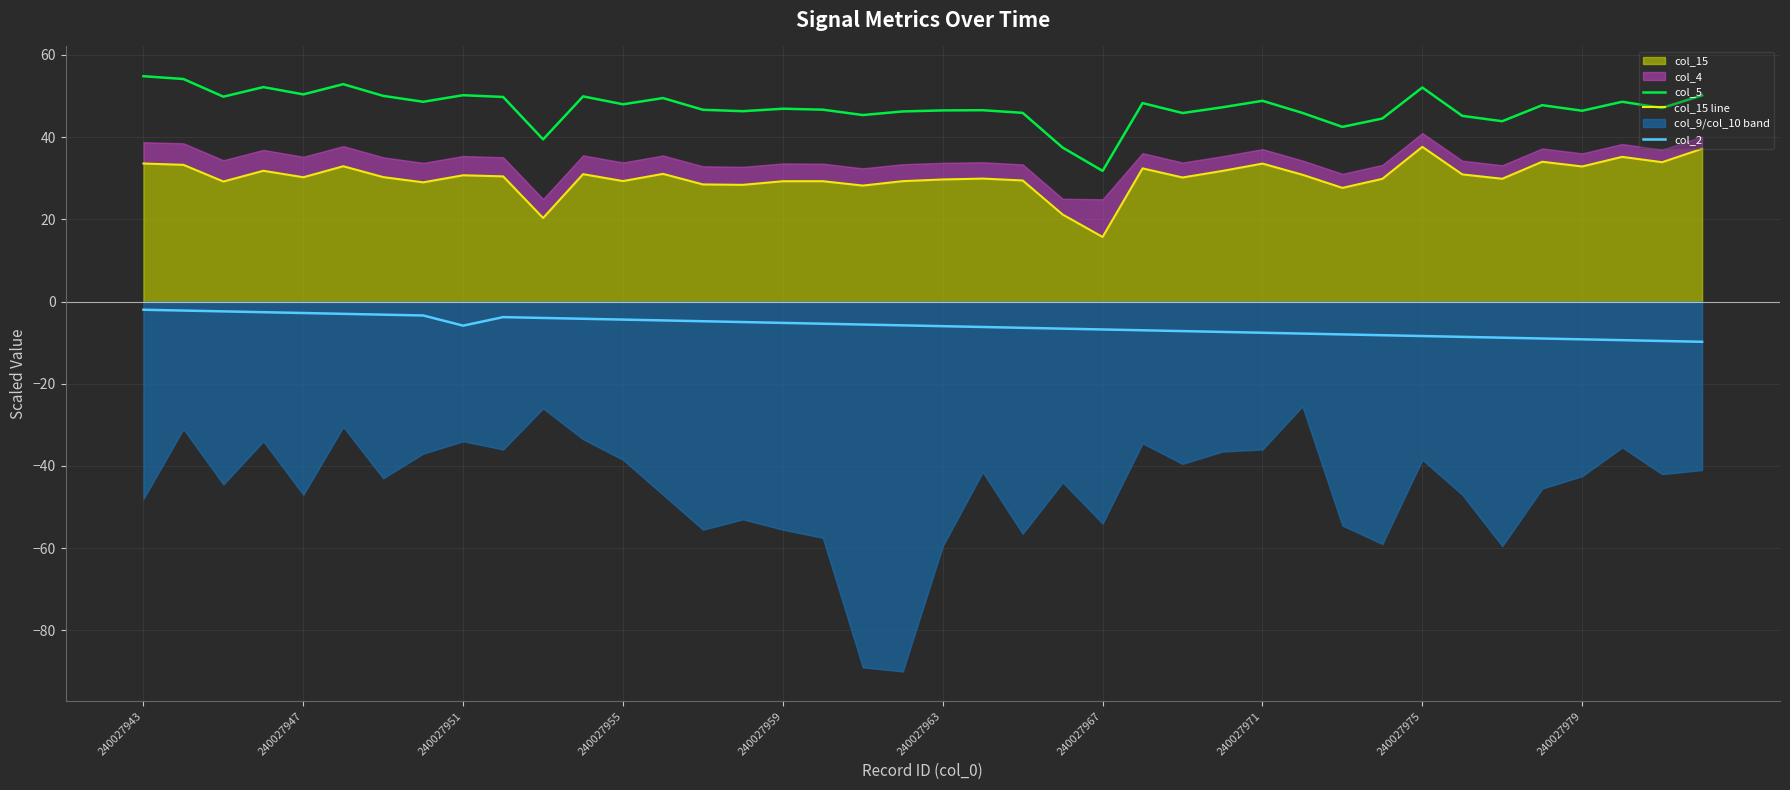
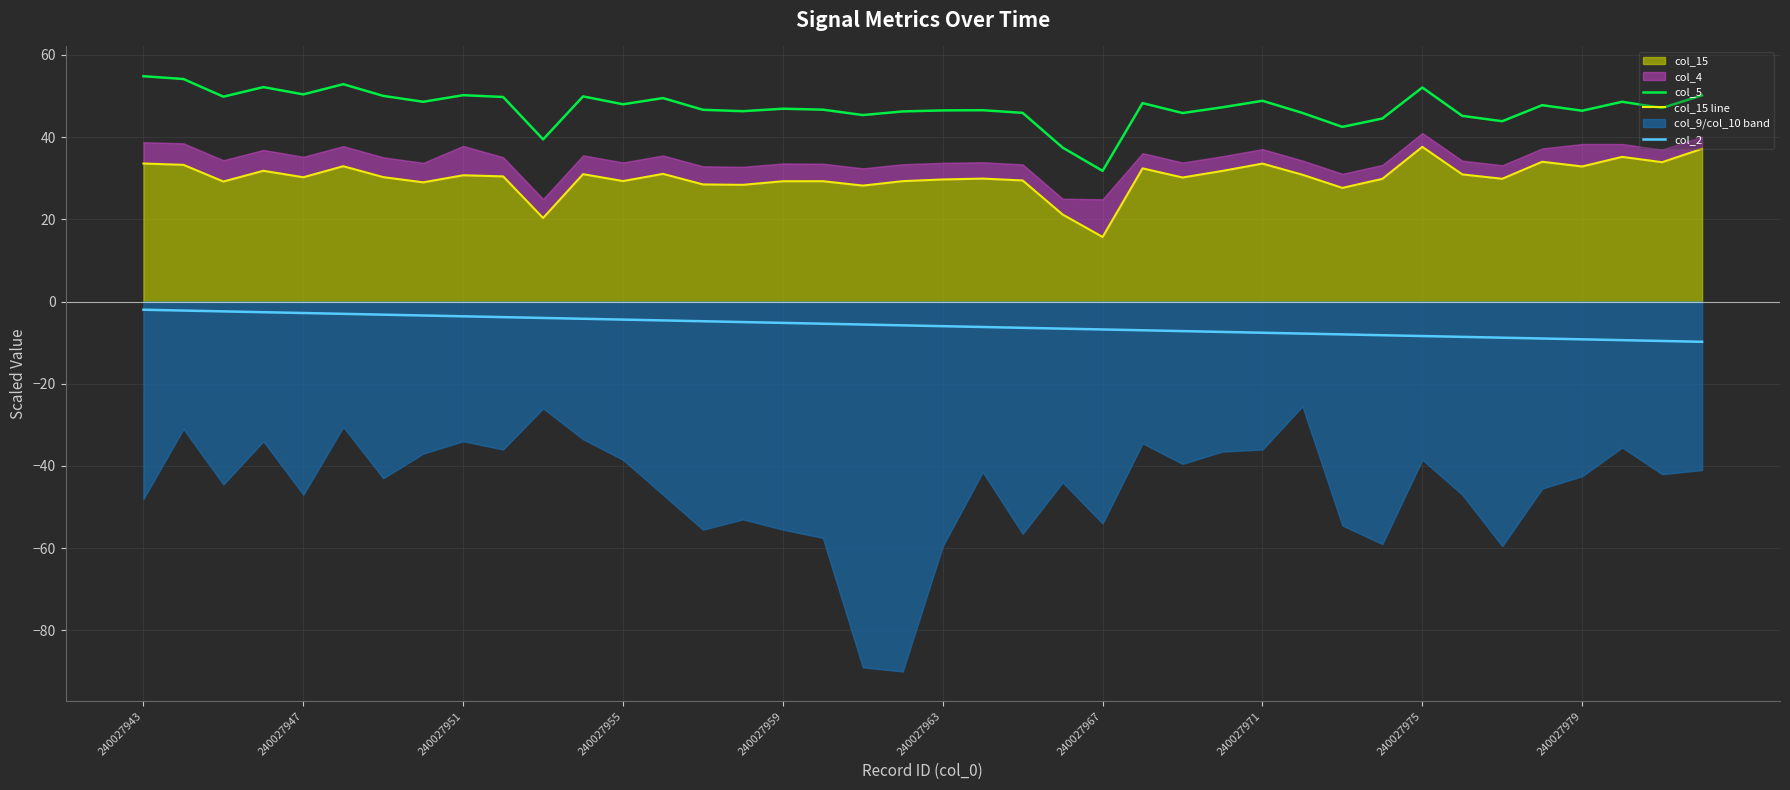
  {
    "col_5": {
      "240027943": 55,
      "240027947": 50,
      "240027951": 50,
      "240027955": 48,
      "240027959": 47,
      "240027963": 46,
      "240027967": 32,
      "240027971": 49,
      "240027975": 52,
      "240027979": 46
    },
    "col_15": {
      "240027943": 34,
      "240027947": 30,
      "240027951": 31,
      "240027955": 29,
      "240027959": 29,
      "240027963": 30,
      "240027967": 16,
      "240027971": 34,
      "240027975": 38,
      "240027979": 33
    },
    "col_4": {
      "240027943": 5,
      "240027947": 5,
-     "240027951": 5,
+     "240027951": 7,
      "240027955": 5,
      "240027959": 4,
      "240027963": 4,
      "240027967": 9,
      "240027971": 4,
      "240027975": 3,
-     "240027979": 3
+     "240027979": 5
    },
    "col_2": {
      "240027943": -2,
      "240027947": -3,
-     "240027951": -6,
+     "240027951": -4,
      "240027955": -4,
      "240027959": -5,
      "240027963": -6,
      "240027967": -7,
      "240027971": -8,
      "240027975": -8,
      "240027979": -9
    }
  }
